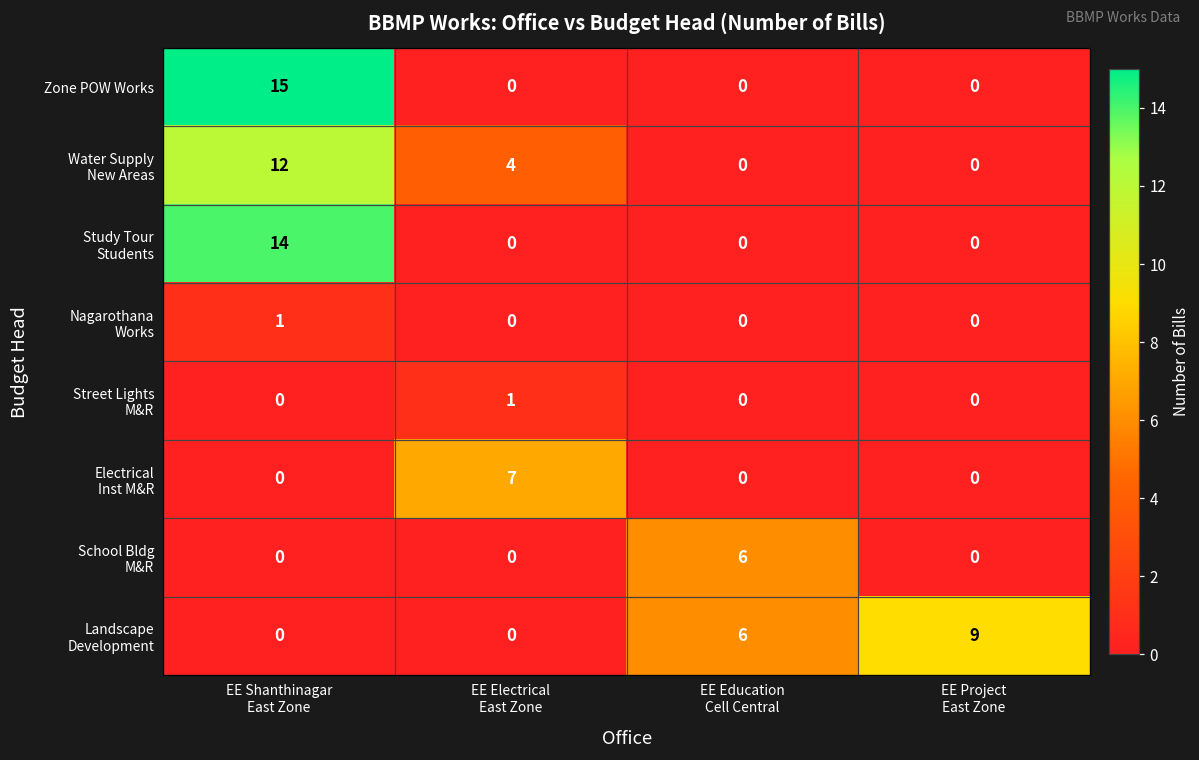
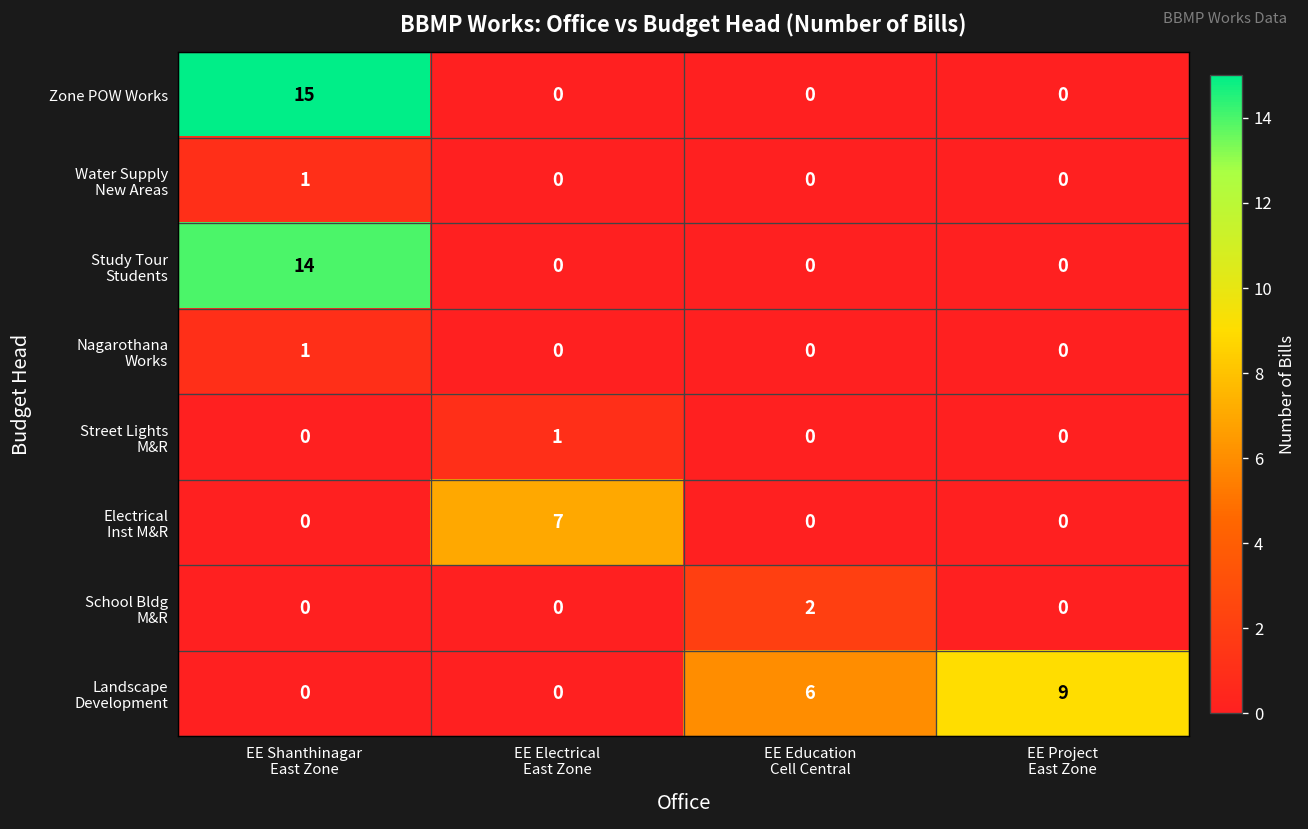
  {
    "Zone POW Works": {
      "EE Shanthinagar East Zone": 15,
      "EE Electrical East Zone": 0,
      "EE Education Cell Central": 0,
      "EE Project East Zone": 0
    },
    "Water Supply New Areas": {
-     "EE Shanthinagar East Zone": 12,
-     "EE Electrical East Zone": 4,
+     "EE Shanthinagar East Zone": 1,
+     "EE Electrical East Zone": 0,
      "EE Education Cell Central": 0,
      "EE Project East Zone": 0
    },
    "Study Tour Students": {
      "EE Shanthinagar East Zone": 14,
      "EE Electrical East Zone": 0,
      "EE Education Cell Central": 0,
      "EE Project East Zone": 0
    },
    "Nagarothana Works": {
      "EE Shanthinagar East Zone": 1,
      "EE Electrical East Zone": 0,
      "EE Education Cell Central": 0,
      "EE Project East Zone": 0
    },
    "Street Lights M&R": {
      "EE Shanthinagar East Zone": 0,
      "EE Electrical East Zone": 1,
      "EE Education Cell Central": 0,
      "EE Project East Zone": 0
    },
    "Electrical Inst M&R": {
      "EE Shanthinagar East Zone": 0,
      "EE Electrical East Zone": 7,
      "EE Education Cell Central": 0,
      "EE Project East Zone": 0
    },
    "School Bldg M&R": {
      "EE Shanthinagar East Zone": 0,
      "EE Electrical East Zone": 0,
-     "EE Education Cell Central": 6,
+     "EE Education Cell Central": 2,
      "EE Project East Zone": 0
    },
    "Landscape Development": {
      "EE Shanthinagar East Zone": 0,
      "EE Electrical East Zone": 0,
      "EE Education Cell Central": 6,
      "EE Project East Zone": 9
    }
  }
